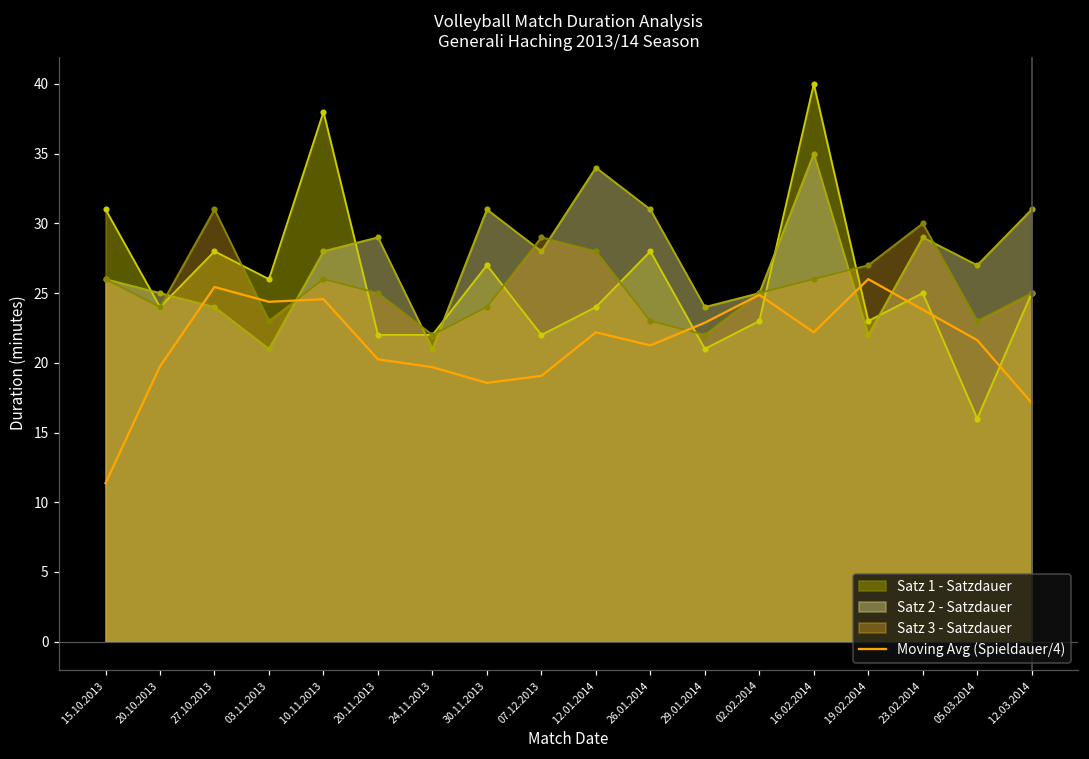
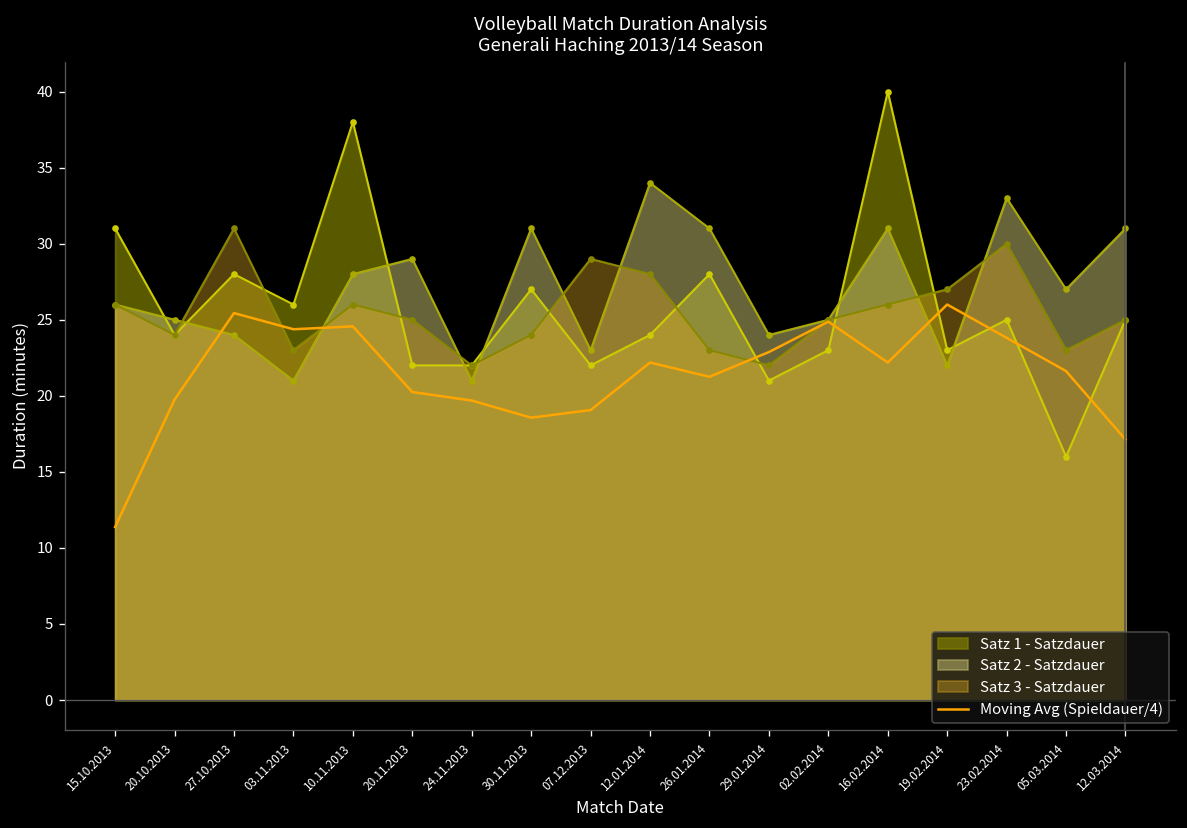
  {
    "Satz 2 - Satzdauer": {
      "20.10.2013": 25,
      "27.10.2013": 24,
      "03.11.2013": 21,
      "10.11.2013": 28,
      "20.11.2013": 29,
      "24.11.2013": 21,
      "30.11.2013": 31,
-     "07.12.2013": 28,
+     "07.12.2013": 23,
      "12.01.2014": 34,
      "26.01.2014": 31,
      "29.01.2014": 24,
-     "16.02.2014": 35,
+     "16.02.2014": 31,
      "19.02.2014": 22,
-     "23.02.2014": 29,
+     "23.02.2014": 33,
      "05.03.2014": 27,
      "12.03.2014": 31
    }
  }
